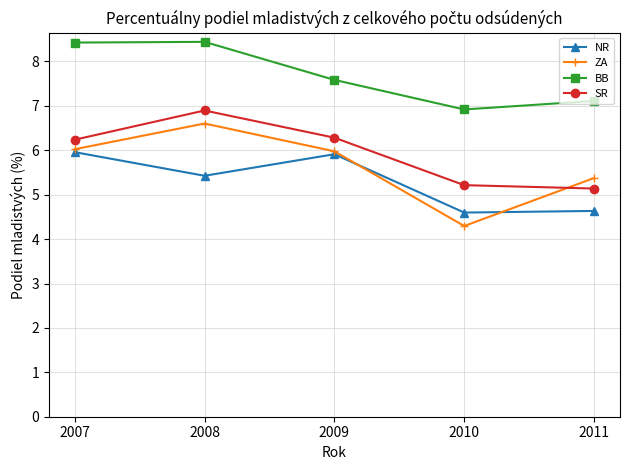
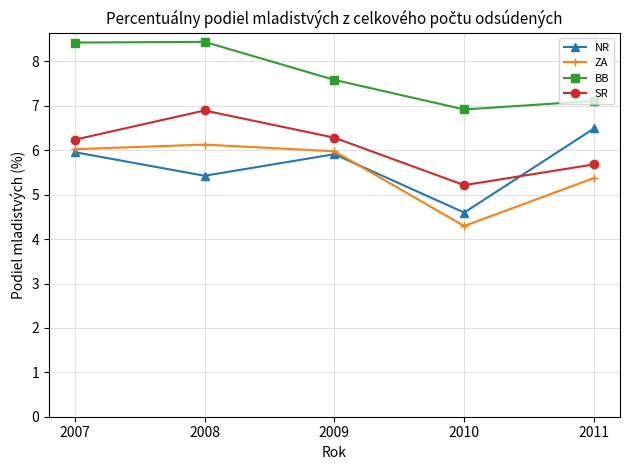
  {
    "NR": {
      "2007": 6.0,
      "2008": 5.4,
      "2009": 5.9,
      "2010": 4.6,
-     "2011": 4.6
+     "2011": 6.5
    },
    "ZA": {
      "2007": 6.0,
-     "2008": 6.6,
+     "2008": 6.1,
      "2009": 6.0,
      "2010": 4.3,
      "2011": 5.4
    },
    "BB": {
      "2007": 8.4,
      "2008": 8.4,
      "2009": 7.6,
      "2010": 6.9
    },
    "SR": {
      "2007": 6.2,
      "2008": 6.9,
      "2009": 6.3,
      "2010": 5.2,
-     "2011": 5.1
+     "2011": 5.7
    }
  }
